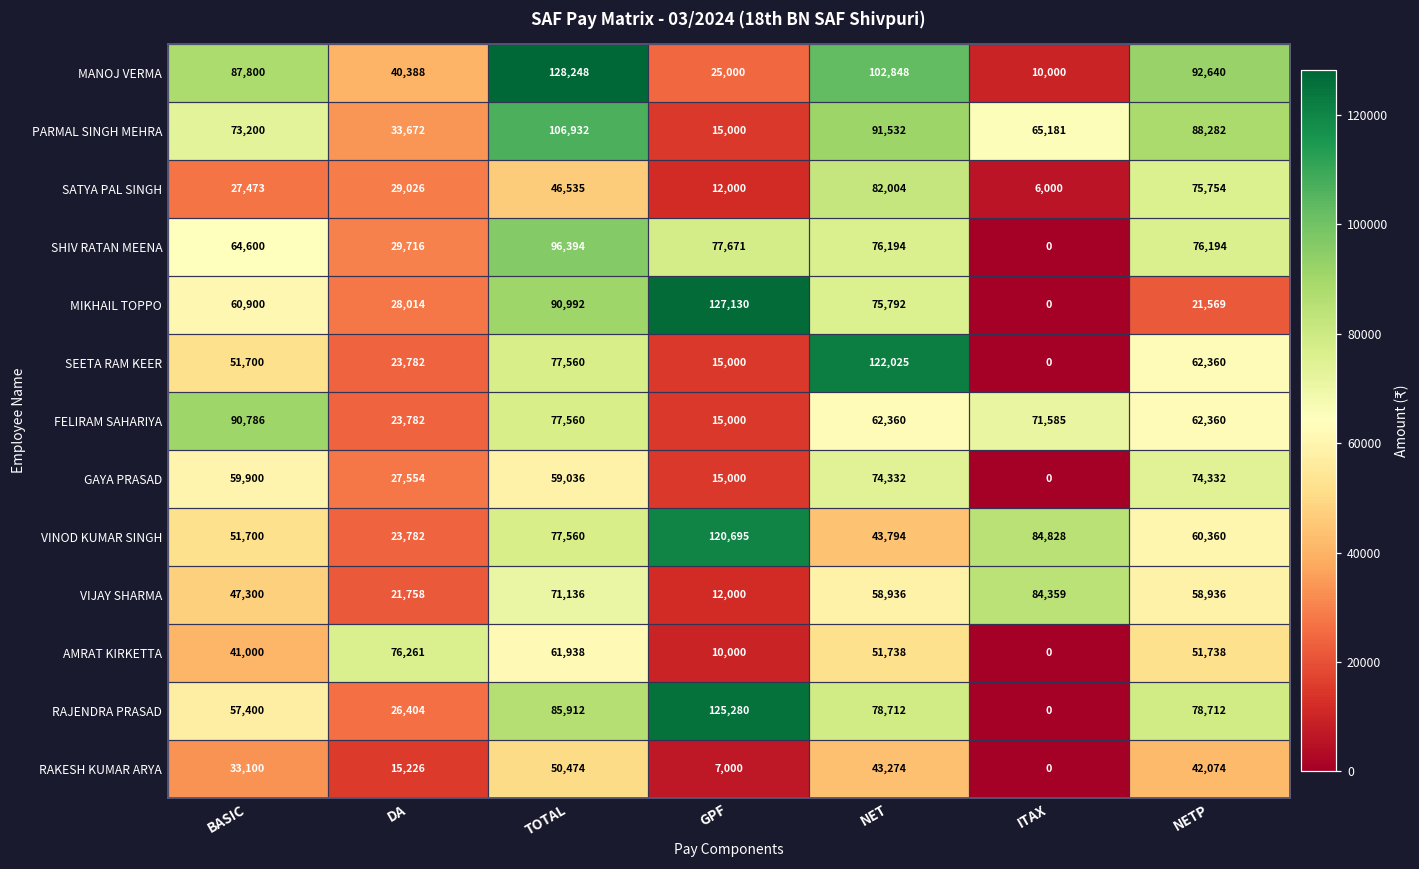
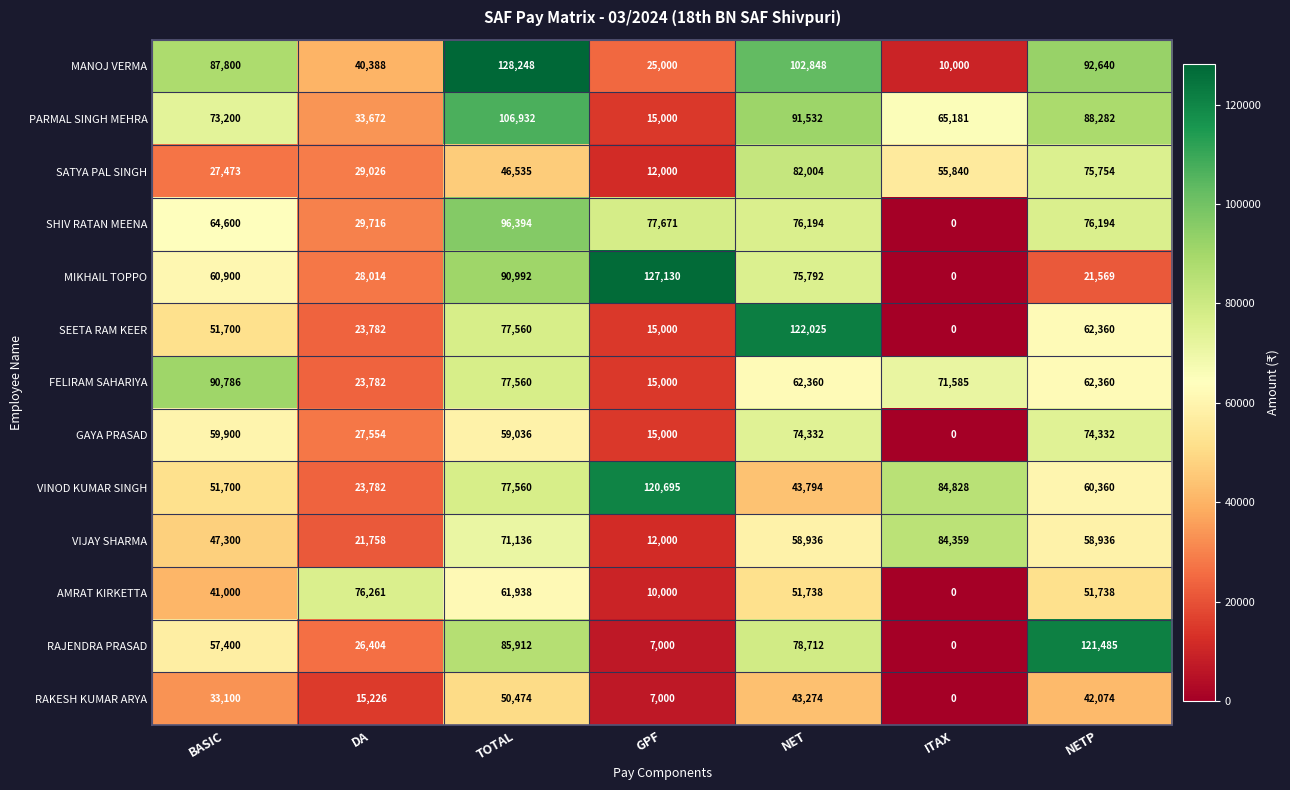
  {
    "MANOJ VERMA": {
      "BASIC": "87,800",
      "DA": "40,388",
      "TOTAL": "128,248",
      "GPF": "25,000",
      "NET": "102,848",
      "ITAX": "10,000",
      "NETP": "92,640"
    },
    "PARMAL SINGH MEHRA": {
      "BASIC": "73,200",
      "DA": "33,672",
      "TOTAL": "106,932",
      "GPF": "15,000",
      "NET": "91,532",
      "ITAX": "65,181",
      "NETP": "88,282"
    },
    "SATYA PAL SINGH": {
      "BASIC": "27,473",
      "DA": "29,026",
      "TOTAL": "46,535",
      "GPF": "12,000",
      "NET": "82,004",
-     "ITAX": "6,000",
+     "ITAX": "55,840",
      "NETP": "75,754"
    },
    "SHIV RATAN MEENA": {
      "BASIC": "64,600",
      "DA": "29,716",
      "TOTAL": "96,394",
      "GPF": "77,671",
      "NET": "76,194",
      "ITAX": "0",
      "NETP": "76,194"
    },
    "MIKHAIL TOPPO": {
      "BASIC": "60,900",
      "DA": "28,014",
      "TOTAL": "90,992",
      "GPF": "127,130",
      "NET": "75,792",
      "ITAX": "0",
      "NETP": "21,569"
    },
    "SEETA RAM KEER": {
      "BASIC": "51,700",
      "DA": "23,782",
      "TOTAL": "77,560",
      "GPF": "15,000",
      "NET": "122,025",
      "ITAX": "0",
      "NETP": "62,360"
    },
    "FELIRAM SAHARIYA": {
      "BASIC": "90,786",
      "DA": "23,782",
      "TOTAL": "77,560",
      "GPF": "15,000",
      "NET": "62,360",
      "ITAX": "71,585",
      "NETP": "62,360"
    },
    "GAYA PRASAD": {
      "BASIC": "59,900",
      "DA": "27,554",
      "TOTAL": "59,036",
      "GPF": "15,000",
      "NET": "74,332",
      "ITAX": "0",
      "NETP": "74,332"
    },
    "VINOD KUMAR SINGH": {
      "BASIC": "51,700",
      "DA": "23,782",
      "TOTAL": "77,560",
      "GPF": "120,695",
      "NET": "43,794",
      "ITAX": "84,828",
      "NETP": "60,360"
    },
    "VIJAY SHARMA": {
      "BASIC": "47,300",
      "DA": "21,758",
      "TOTAL": "71,136",
      "GPF": "12,000",
      "NET": "58,936",
      "ITAX": "84,359",
      "NETP": "58,936"
    },
    "AMRAT KIRKETTA": {
      "BASIC": "41,000",
      "DA": "76,261",
      "TOTAL": "61,938",
      "GPF": "10,000",
      "NET": "51,738",
      "ITAX": "0",
      "NETP": "51,738"
    },
    "RAJENDRA PRASAD": {
      "BASIC": "57,400",
      "DA": "26,404",
      "TOTAL": "85,912",
-     "GPF": "125,280",
+     "GPF": "7,000",
      "NET": "78,712",
      "ITAX": "0",
-     "NETP": "78,712"
+     "NETP": "121,485"
    },
    "RAKESH KUMAR ARYA": {
      "BASIC": "33,100",
      "DA": "15,226",
      "TOTAL": "50,474",
      "GPF": "7,000",
      "NET": "43,274",
      "ITAX": "0",
      "NETP": "42,074"
    }
  }
